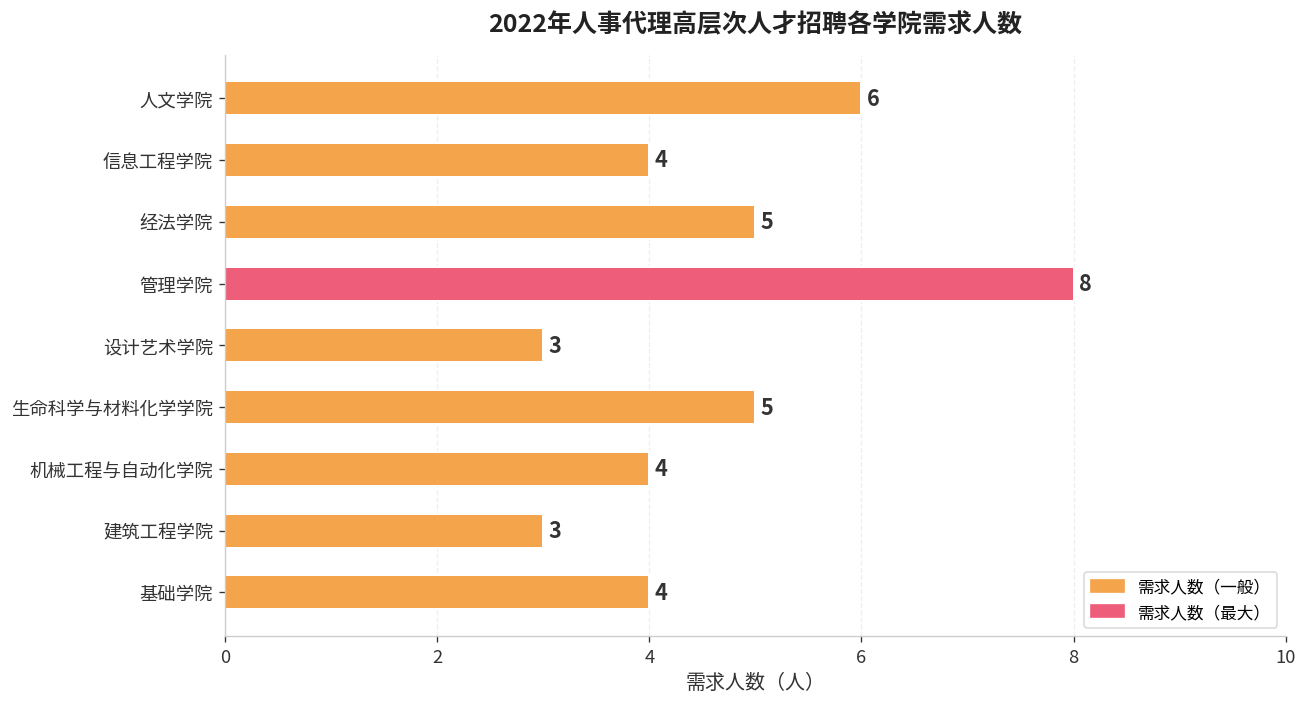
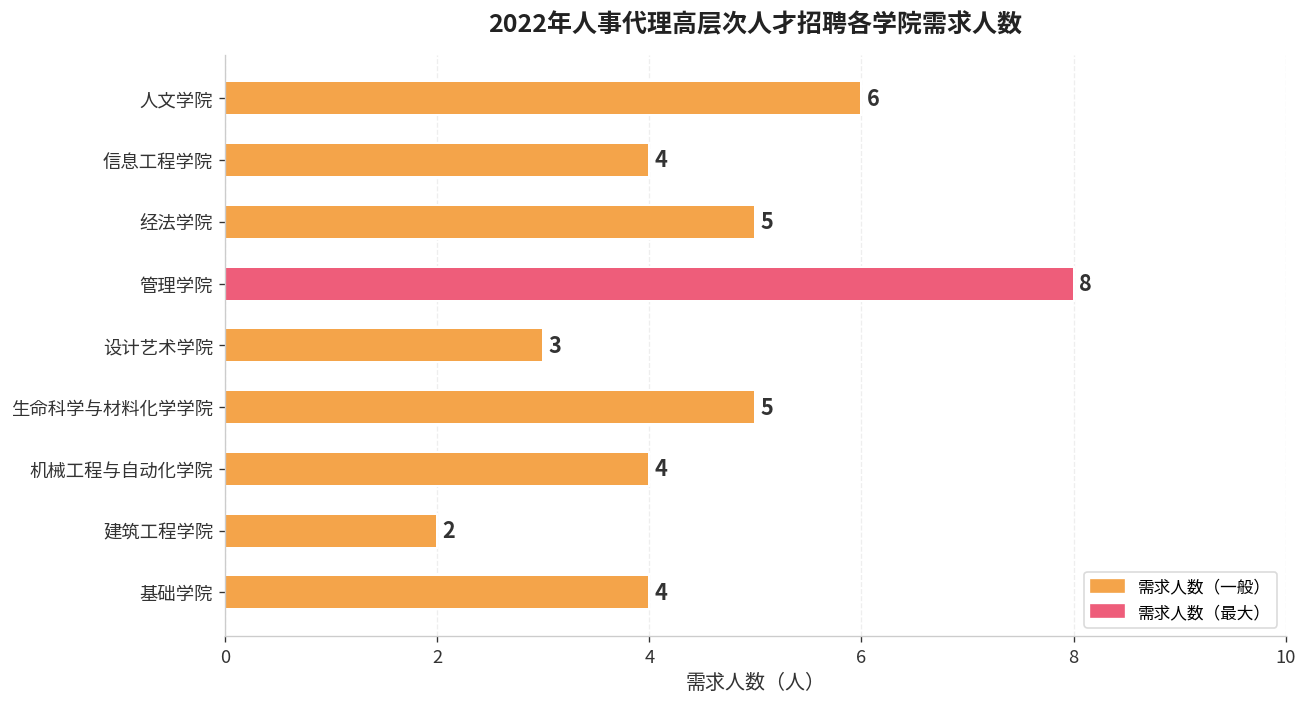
  {
    "人文学院": 6,
    "信息工程学院": 4,
    "经法学院": 5,
    "管理学院": 8,
    "设计艺术学院": 3,
    "生命科学与材料化学学院": 5,
    "机械工程与自动化学院": 4,
-   "建筑工程学院": 3,
+   "建筑工程学院": 2,
    "基础学院": 4
  }
